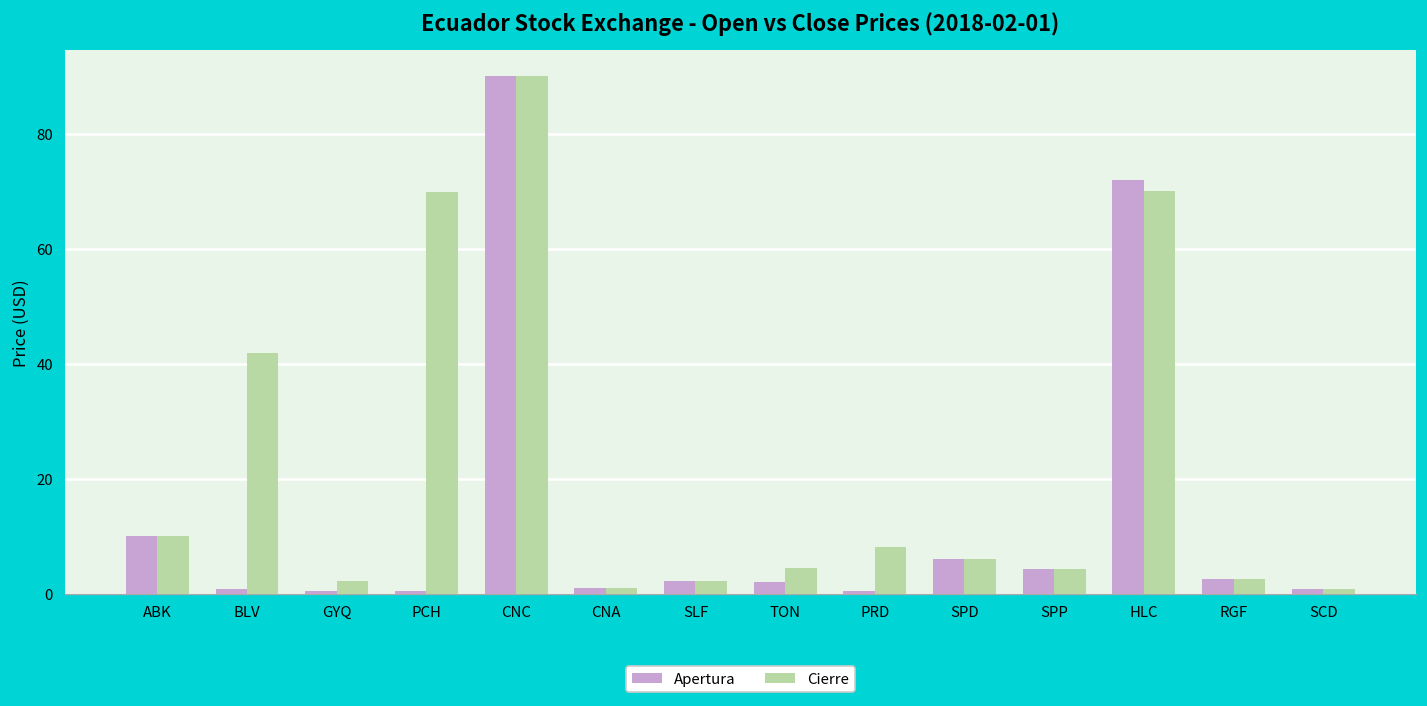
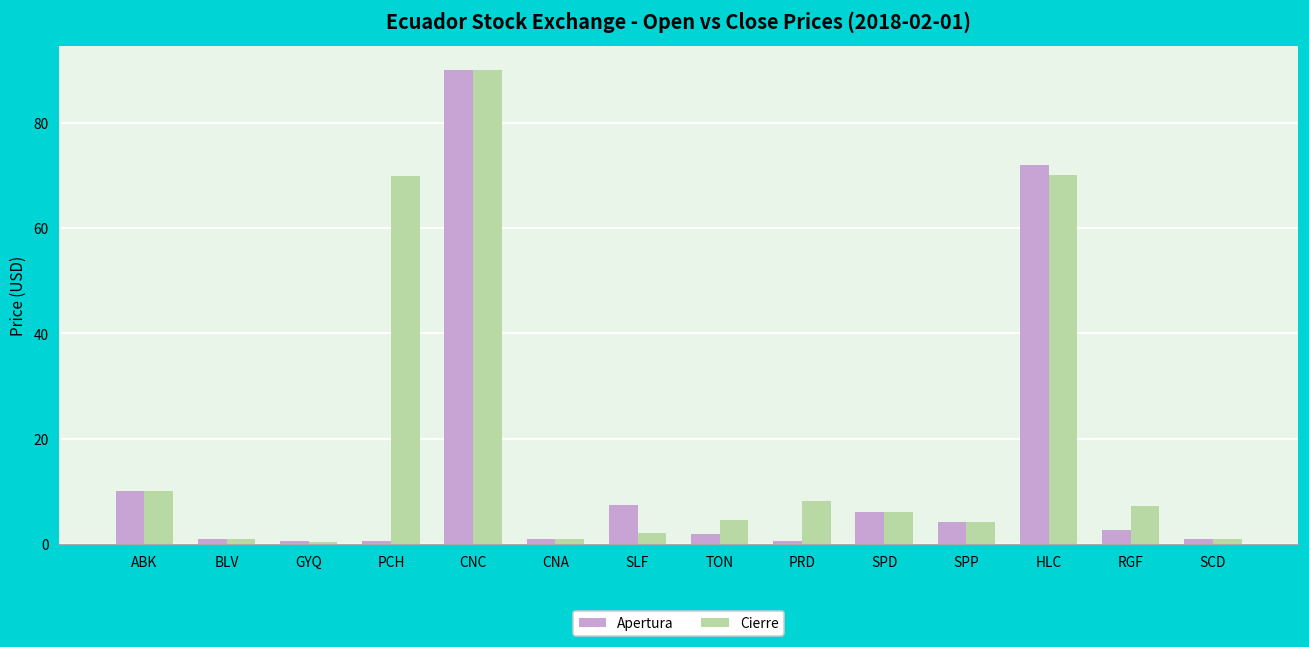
  {
    "Apertura": {
      "ABK": 10,
      "BLV": 1,
      "PCH": 1,
      "CNC": 90,
      "CNA": 1,
-     "SLF": 2,
+     "SLF": 7,
      "TON": 2,
      "SPD": 6,
      "SPP": 4,
      "HLC": 72,
      "RGF": 3,
      "SCD": 1
    },
    "Cierre": {
      "ABK": 10,
-     "BLV": 42,
-     "GYQ": 2,
+     "BLV": 1,
+     "GYQ": 0,
      "PCH": 70,
      "CNC": 90,
      "CNA": 1,
      "SLF": 2,
      "TON": 5,
      "PRD": 8,
      "SPD": 6,
      "SPP": 4,
      "HLC": 70,
-     "RGF": 3,
+     "RGF": 7,
      "SCD": 1
    }
  }
